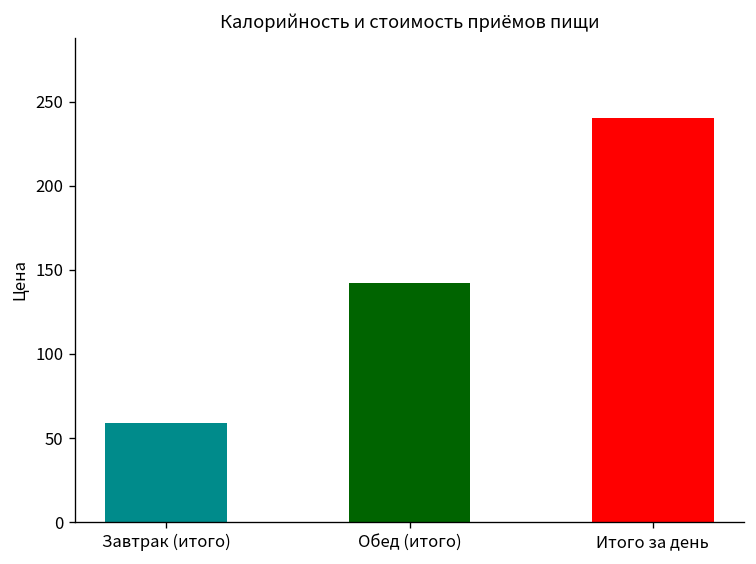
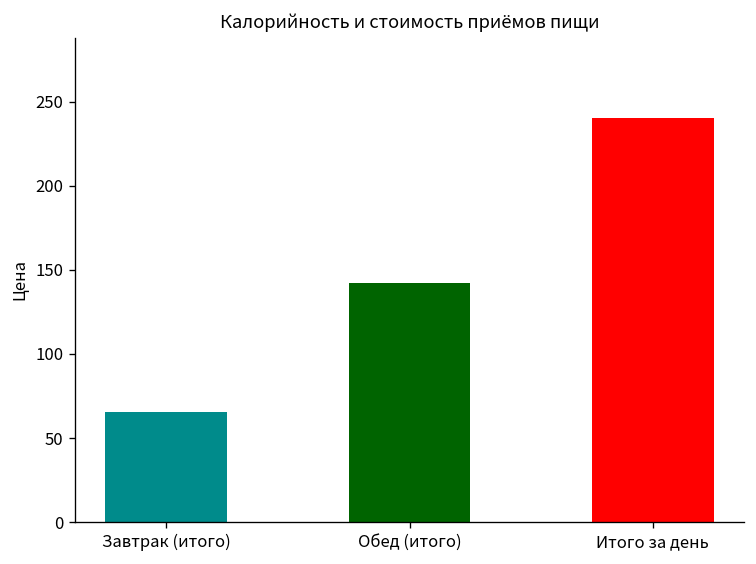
  {
-   "Завтрак (итого)": 59,
+   "Завтрак (итого)": 66,
    "Обед (итого)": 142,
    "Итого за день": 240
  }
